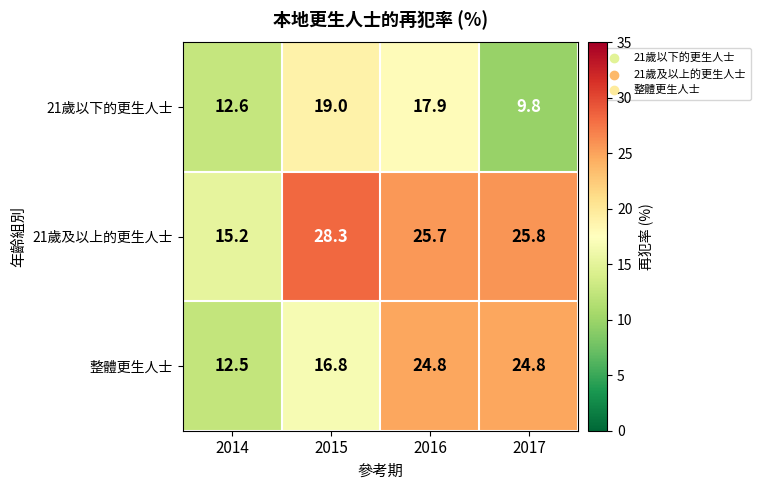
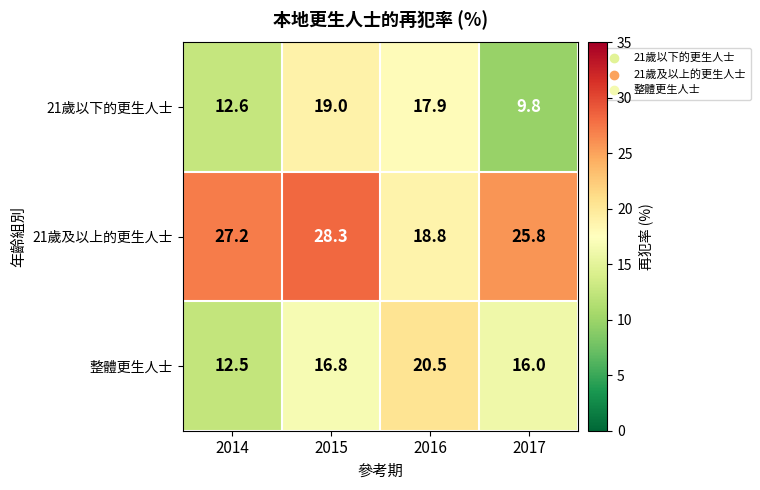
  {
    "21歲以下的更生人士": {
      "2014": 12.6,
      "2015": 19.0,
      "2016": 17.9,
      "2017": 9.8
    },
    "21歲及以上的更生人士": {
-     "2014": 15.2,
+     "2014": 27.2,
      "2015": 28.3,
-     "2016": 25.7,
+     "2016": 18.8,
      "2017": 25.8
    },
    "整體更生人士": {
      "2014": 12.5,
      "2015": 16.8,
-     "2016": 24.8,
-     "2017": 24.8
+     "2016": 20.5,
+     "2017": 16.0
    }
  }
